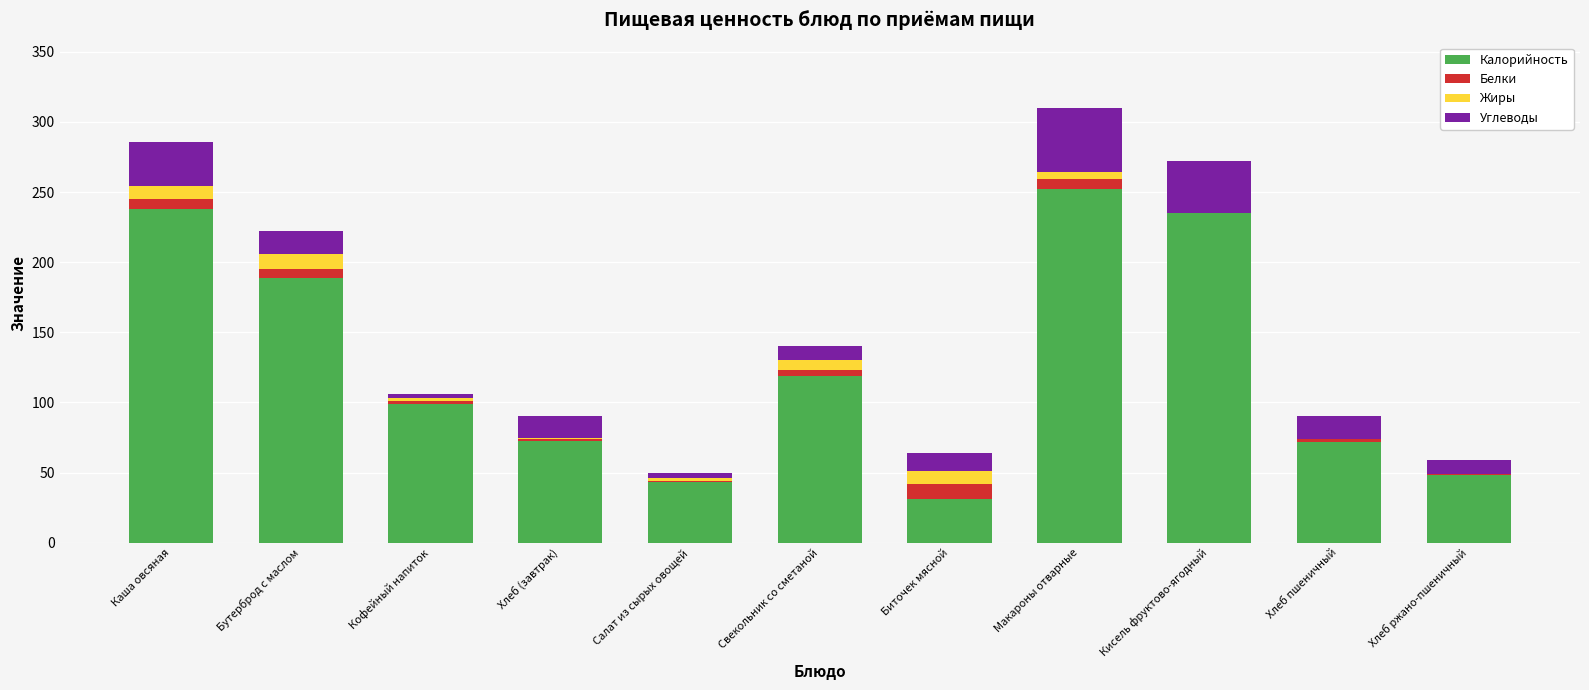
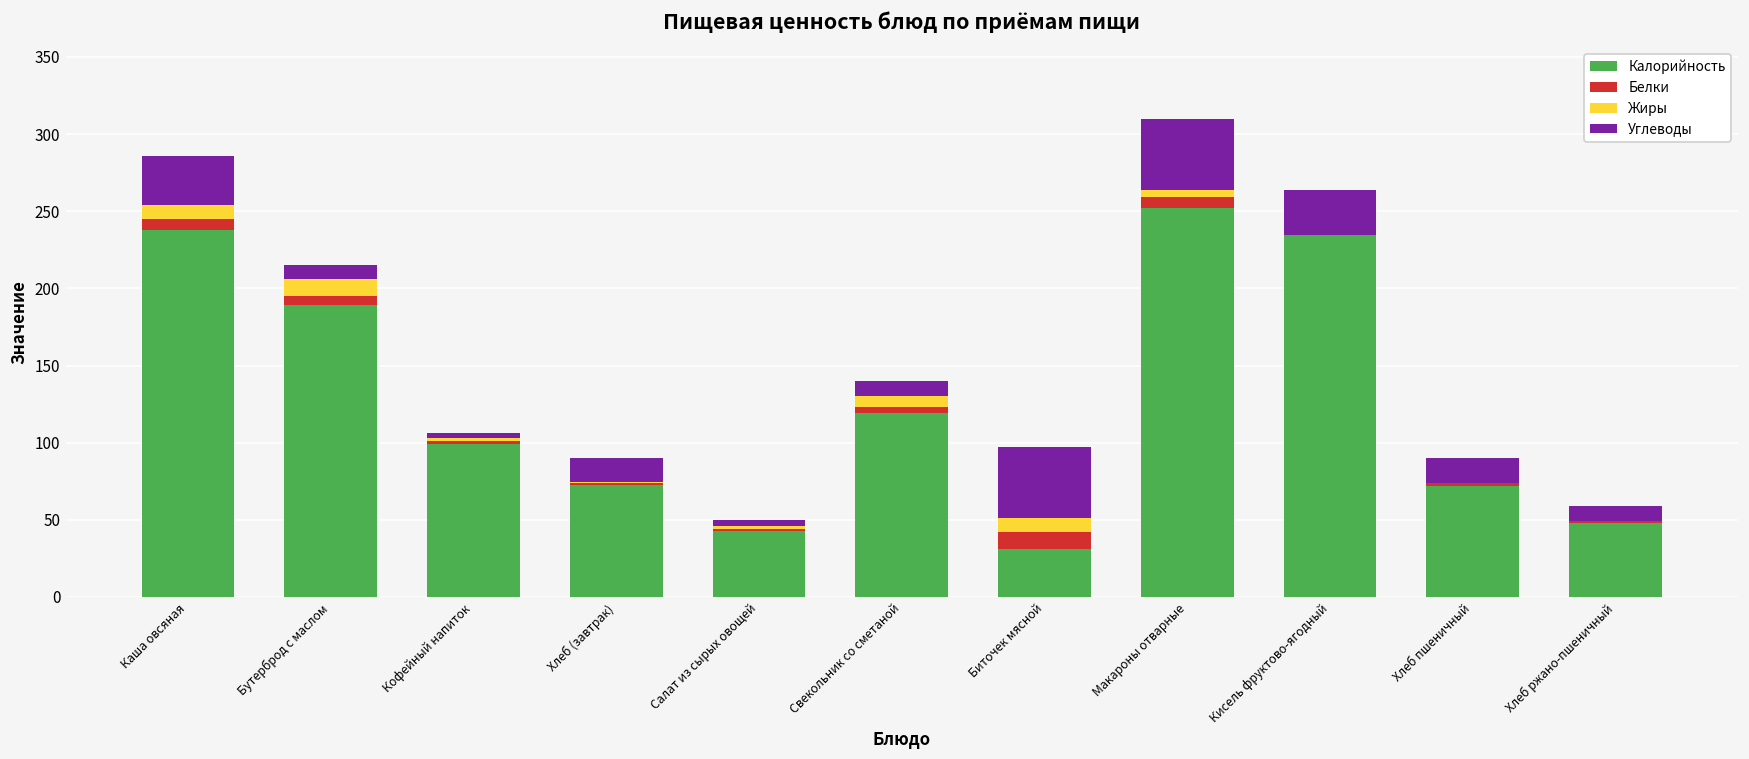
  {
    "Калорийность": {
      "Каша овсяная": 238,
      "Бутерброд с маслом": 189,
      "Кофейный напиток": 99,
      "Хлеб (завтрак)": 72,
      "Салат из сырых овощей": 43,
      "Свекольник со сметаной": 119,
      "Биточек мясной": 31,
      "Макароны отварные": 252,
      "Кисель фруктово-ягодный": 235,
      "Хлеб пшеничный": 72,
      "Хлеб ржано-пшеничный": 48
    },
    "Белки": {
      "Каша овсяная": 7,
      "Бутерброд с маслом": 6,
      "Кофейный напиток": 2,
      "Хлеб (завтрак)": 2,
      "Свекольник со сметаной": 4,
      "Биточек мясной": 11,
      "Макароны отварные": 7,
      "Кисель фруктово-ягодный": 0,
      "Хлеб пшеничный": 2
    },
    "Жиры": {
      "Каша овсяная": 9,
      "Бутерброд с маслом": 11,
      "Кофейный напиток": 2,
      "Салат из сырых овощей": 2,
      "Свекольник со сметаной": 7,
      "Биточек мясной": 9,
      "Макароны отварные": 5,
      "Кисель фруктово-ягодный": 0,
      "Хлеб пшеничный": 0,
      "Хлеб ржано-пшеничный": 0
    },
    "Углеводы": {
      "Каша овсяная": 32,
-     "Бутерброд с маслом": 16,
+     "Бутерброд с маслом": 9,
      "Кофейный напиток": 3,
      "Хлеб (завтрак)": 16,
      "Салат из сырых овощей": 4,
      "Свекольник со сметаной": 10,
-     "Биточек мясной": 13,
+     "Биточек мясной": 46,
      "Макароны отварные": 46,
-     "Кисель фруктово-ягодный": 37,
+     "Кисель фруктово-ягодный": 29,
      "Хлеб пшеничный": 16,
      "Хлеб ржано-пшеничный": 10
    }
  }
